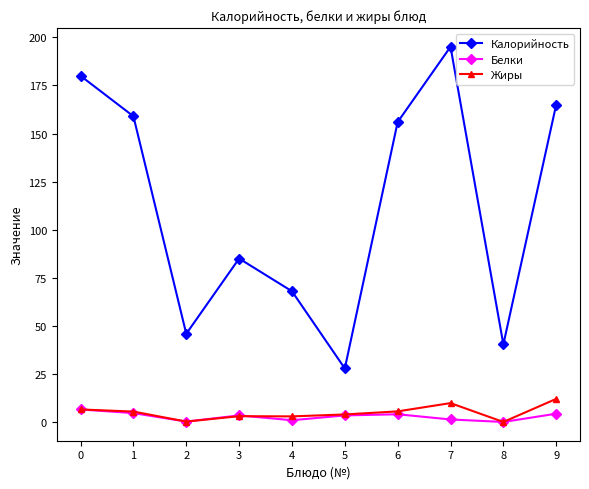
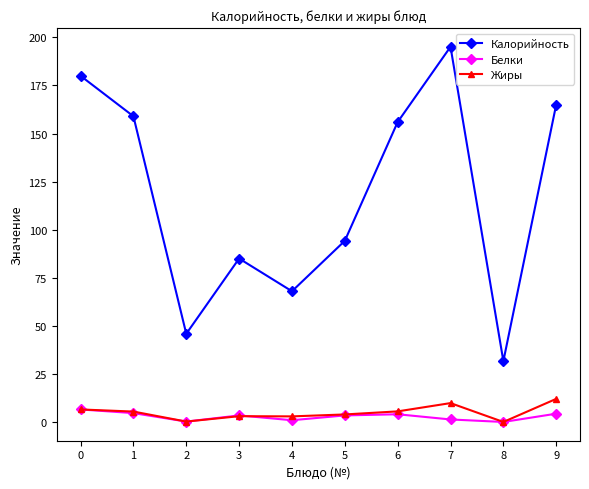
  {
    "Калорийность": {
      "0": 180,
      "1": 159,
      "2": 46,
      "3": 85,
      "4": 68,
-     "5": 28,
+     "5": 94,
      "6": 156,
      "7": 195,
-     "8": 41,
+     "8": 32,
      "9": 165
    },
    "Белки": {
      "4": 1,
      "6": 4,
      "7": 2,
      "9": 5
    },
    "Жиры": {
      "4": 3,
      "6": 6,
      "7": 10,
      "9": 12
    }
  }
